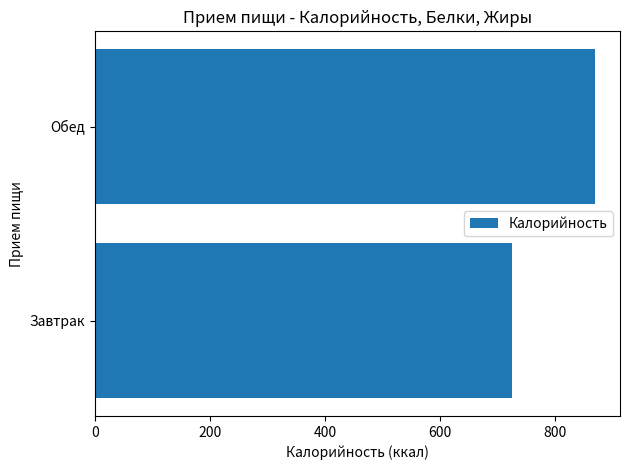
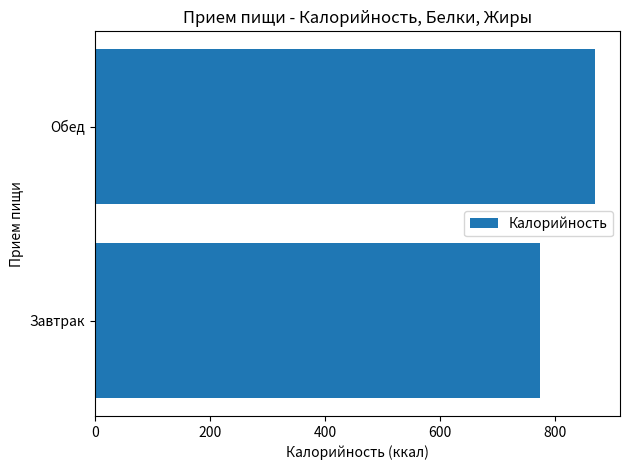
  {
    "Обед": 870,
-   "Завтрак": 730
+   "Завтрак": 770
  }
